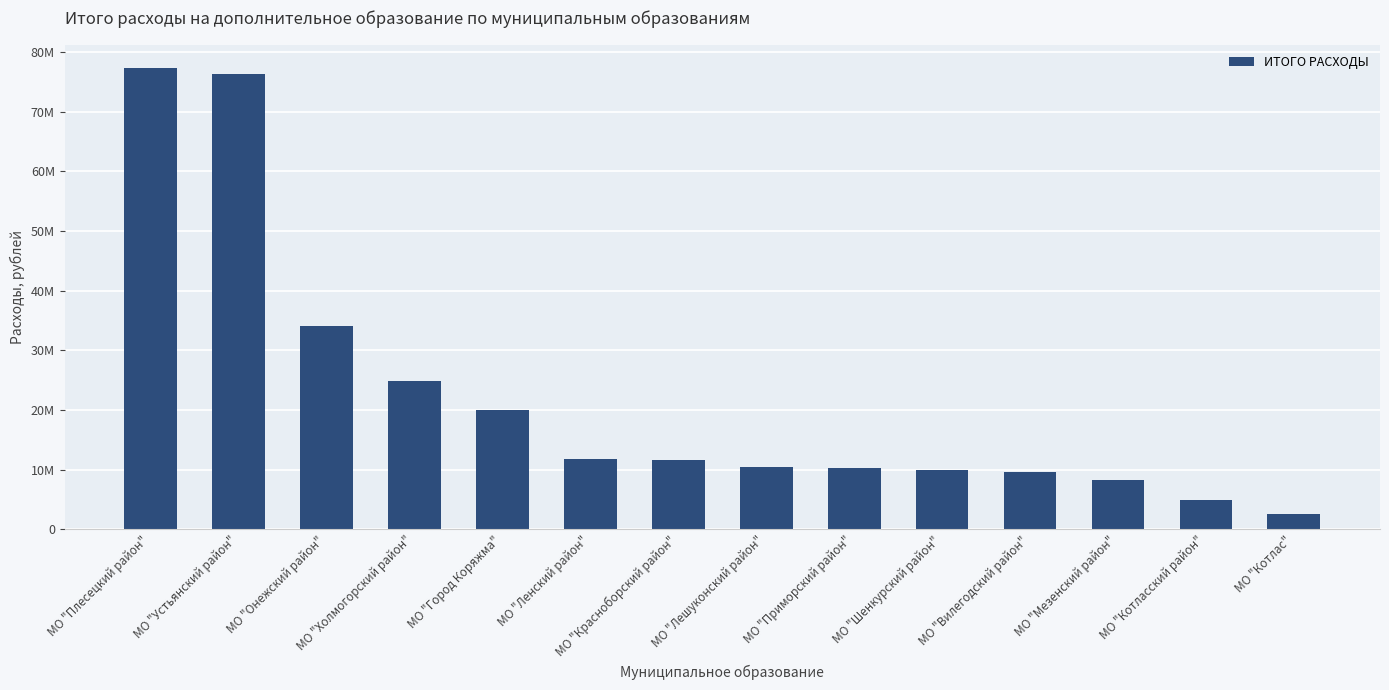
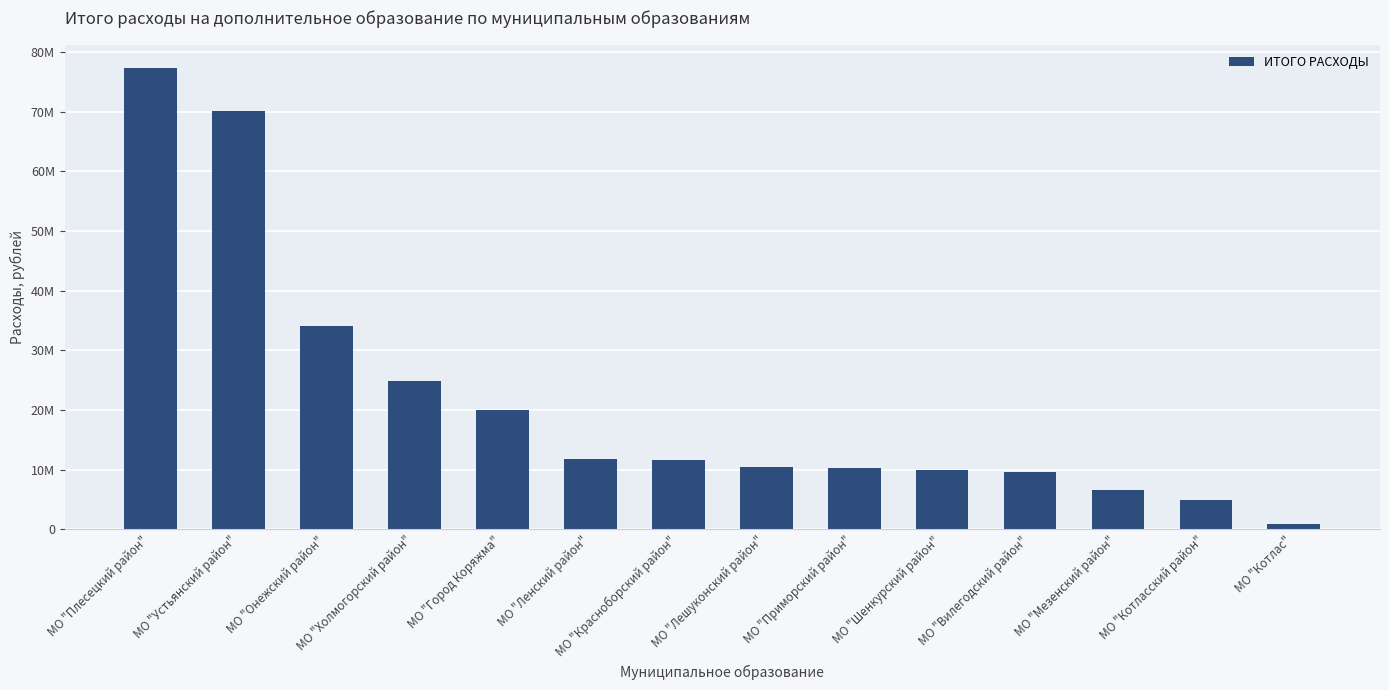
  {
    "МО \"Плесецкий район\"": 77000000,
-   "МО \"Устьянский район\"": 76000000,
+   "МО \"Устьянский район\"": 70000000,
    "МО \"Онежский район\"": 34000000,
    "МО \"Холмогорский район\"": 25000000,
    "МО \"Город Коряжма\"": 20000000,
    "МО \"Ленский район\"": 12000000,
    "МО \"Красноборский район\"": 12000000,
    "МО \"Лешуконский район\"": 10000000,
    "МО \"Приморский район\"": 10000000,
    "МО \"Шенкурский район\"": 10000000,
    "МО \"Вилегодский район\"": 10000000,
-   "МО \"Мезенский район\"": 8000000,
+   "МО \"Мезенский район\"": 7000000,
    "МО \"Котласский район\"": 5000000,
-   "МО \"Котлас\"": 3000000
+   "МО \"Котлас\"": 1000000
  }
